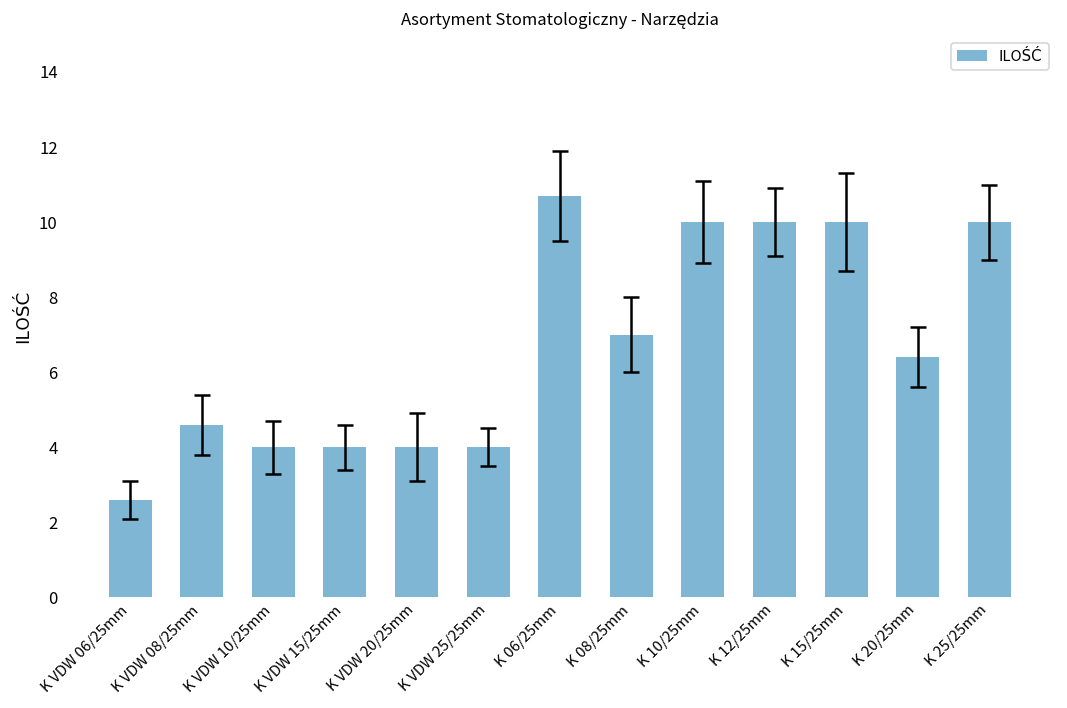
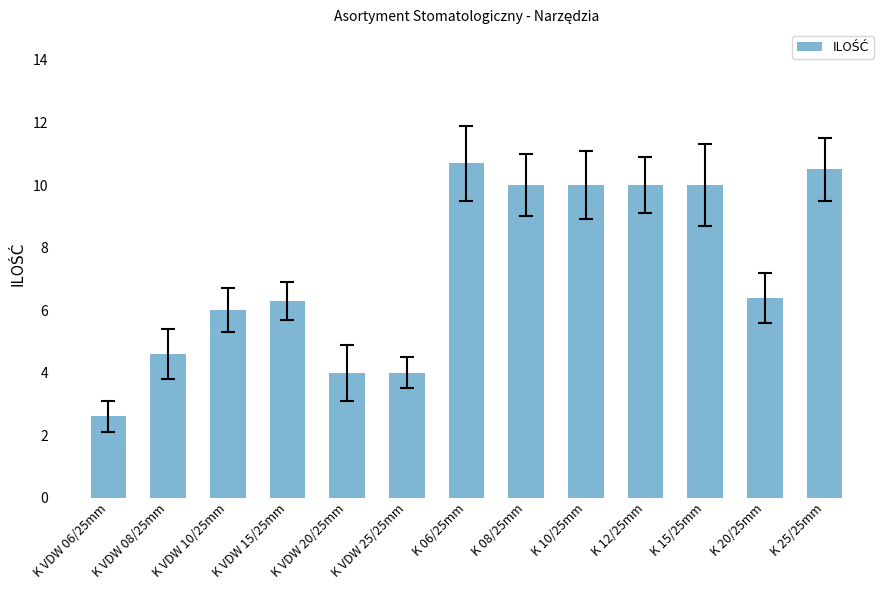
  {
    "ILOŚĆ": {
      "K VDW 06/25mm": 2.6,
      "K VDW 08/25mm": 4.6,
-     "K VDW 10/25mm": 4,
-     "K VDW 15/25mm": 4.0,
+     "K VDW 10/25mm": 6,
+     "K VDW 15/25mm": 6.3,
      "K VDW 20/25mm": 4.0,
      "K VDW 25/25mm": 4.0,
      "K 06/25mm": 10.7,
-     "K 08/25mm": 7,
+     "K 08/25mm": 10,
      "K 10/25mm": 10.0,
      "K 12/25mm": 10.0,
      "K 15/25mm": 10.0,
      "K 20/25mm": 6.4,
-     "K 25/25mm": 10.0
+     "K 25/25mm": 10.5
    }
  }
